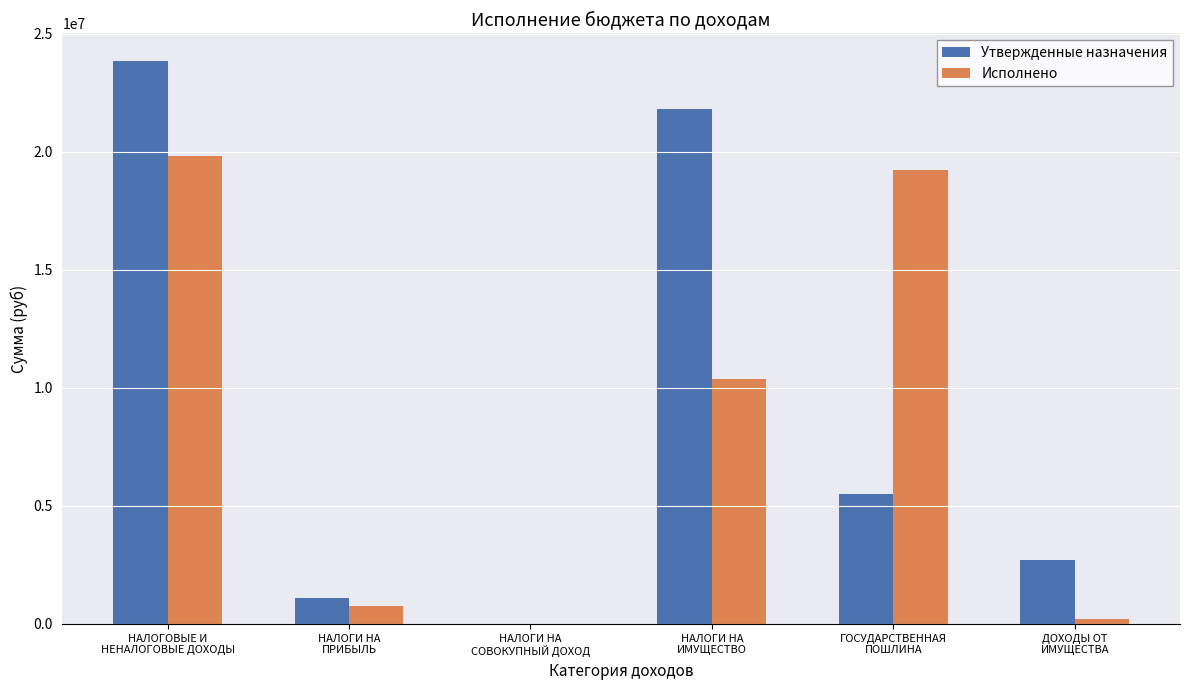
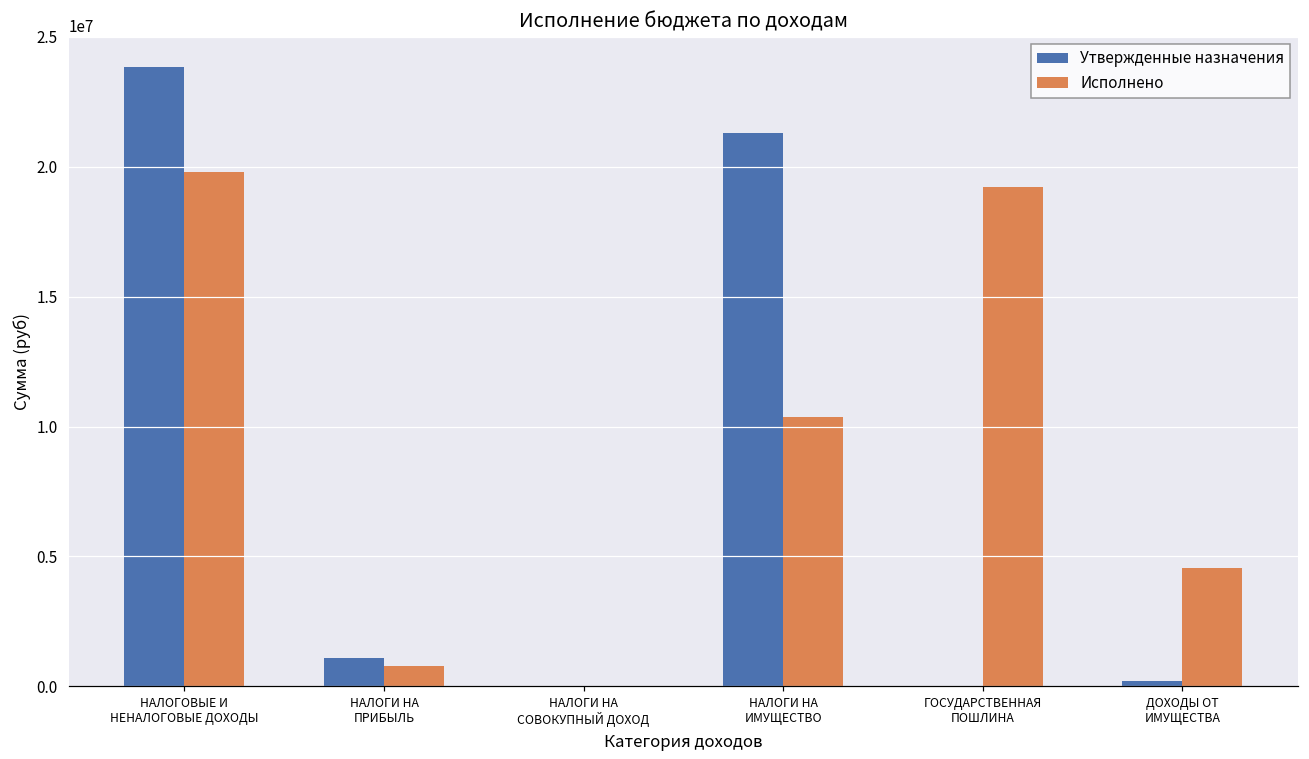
  {
    "Утвержденные назначения": {
      "НАЛОГОВЫЕ И НЕНАЛОГОВЫЕ ДОХОДЫ": 23800000,
      "НАЛОГИ НА ПРИБЫЛЬ": 1100000,
-     "НАЛОГИ НА ИМУЩЕСТВО": 21800000,
-     "ГОСУДАРСТВЕННАЯ ПОШЛИНА": 5500000,
-     "ДОХОДЫ ОТ ИМУЩЕСТВА": 2700000
+     "НАЛОГИ НА ИМУЩЕСТВО": 21300000,
+     "ГОСУДАРСТВЕННАЯ ПОШЛИНА": 0,
+     "ДОХОДЫ ОТ ИМУЩЕСТВА": 200000
    },
    "Исполнено": {
      "НАЛОГОВЫЕ И НЕНАЛОГОВЫЕ ДОХОДЫ": 19800000,
      "НАЛОГИ НА ПРИБЫЛЬ": 800000,
      "НАЛОГИ НА ИМУЩЕСТВО": 10400000,
      "ГОСУДАРСТВЕННАЯ ПОШЛИНА": 19200000,
-     "ДОХОДЫ ОТ ИМУЩЕСТВА": 200000
+     "ДОХОДЫ ОТ ИМУЩЕСТВА": 4500000
    }
  }
